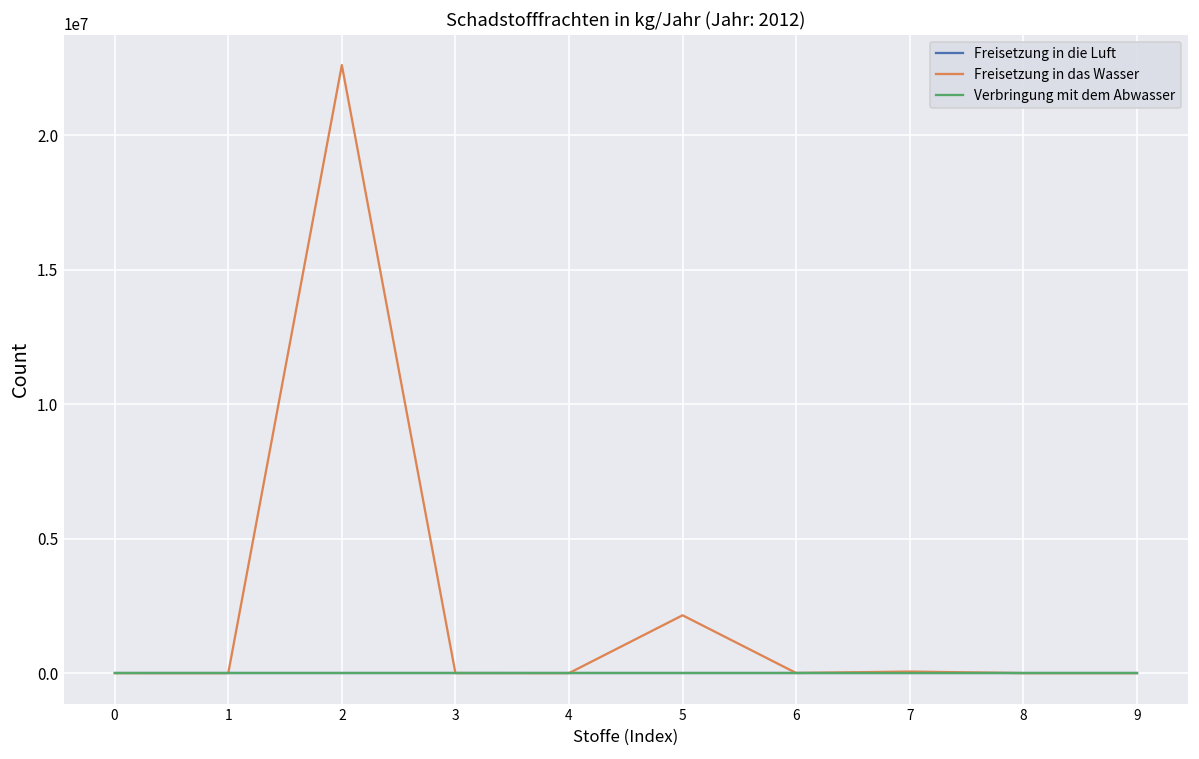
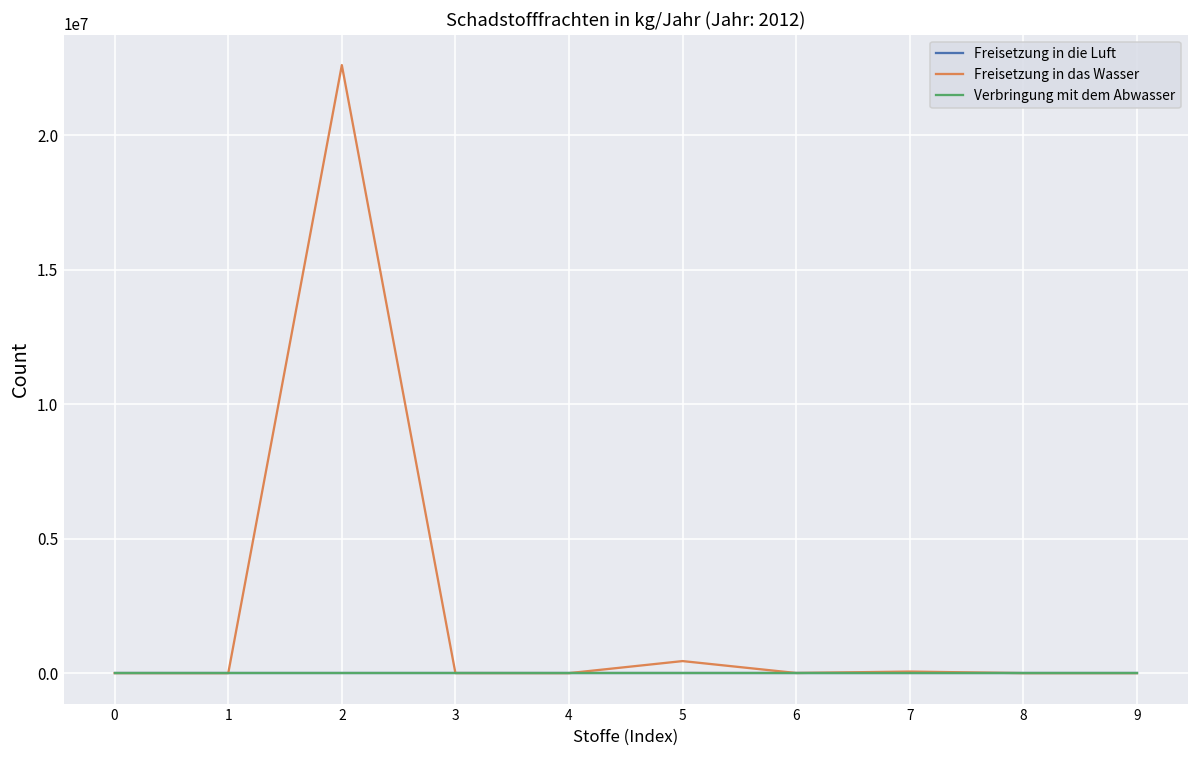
  {
    "Verbringung mit dem Abwasser": {
      "2": 0,
      "5": 0
    },
    "Freisetzung in das Wasser": {
      "2": 22600000,
-     "5": 2200000
+     "5": 400000
    }
  }
